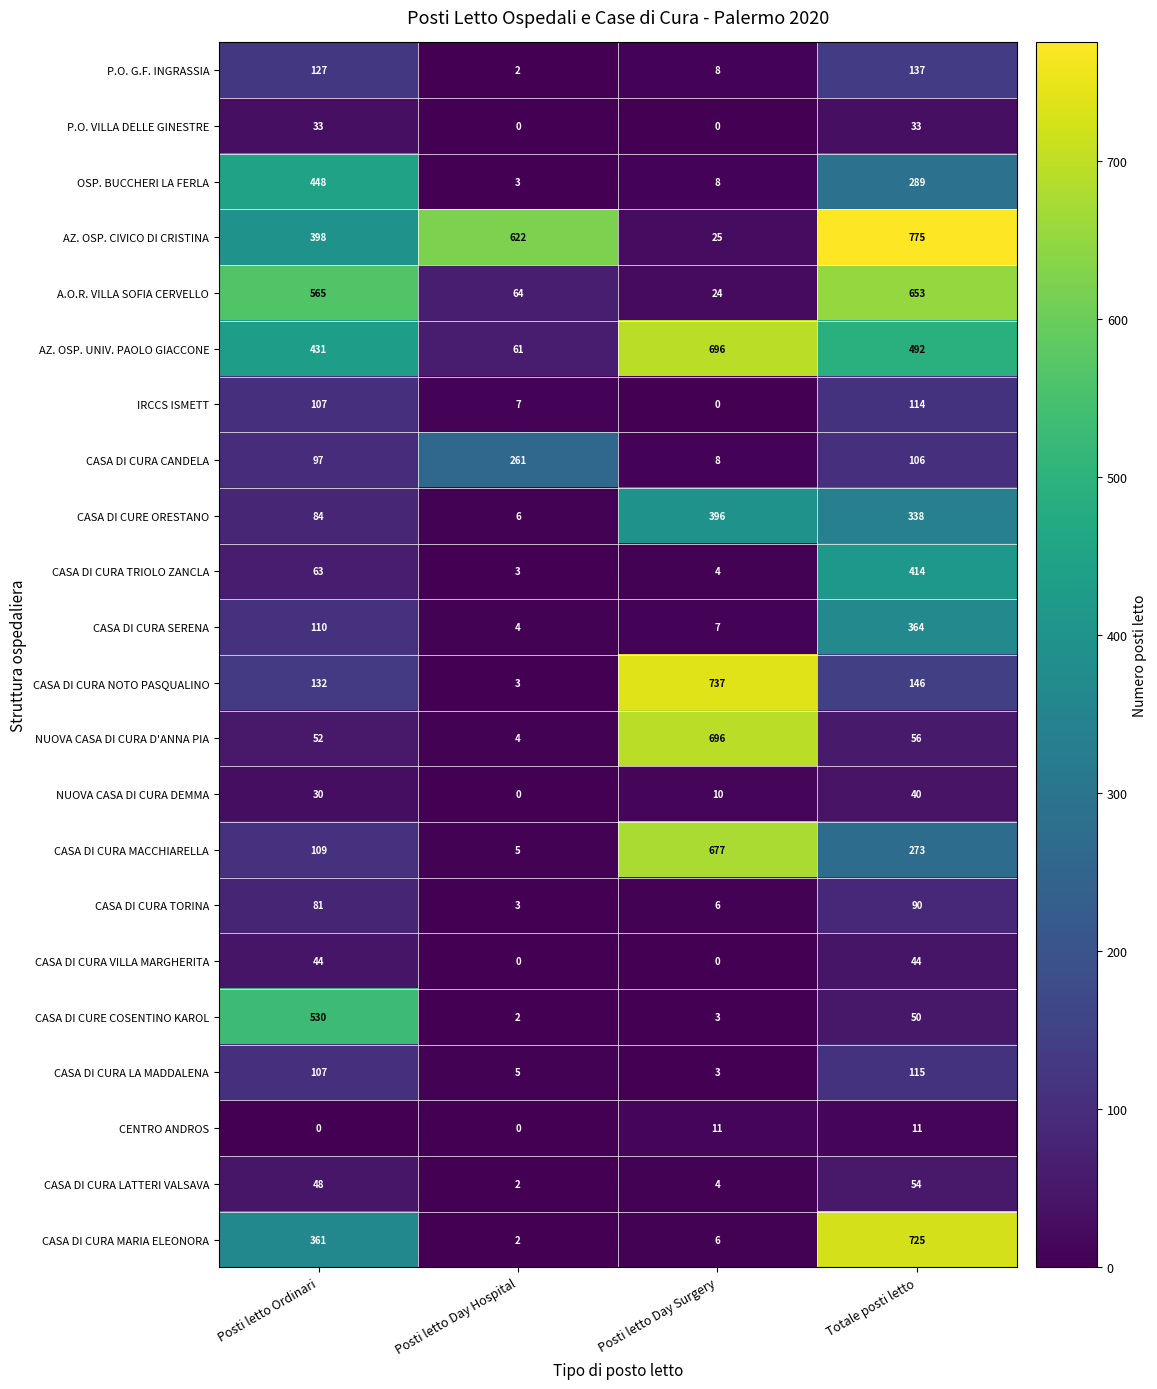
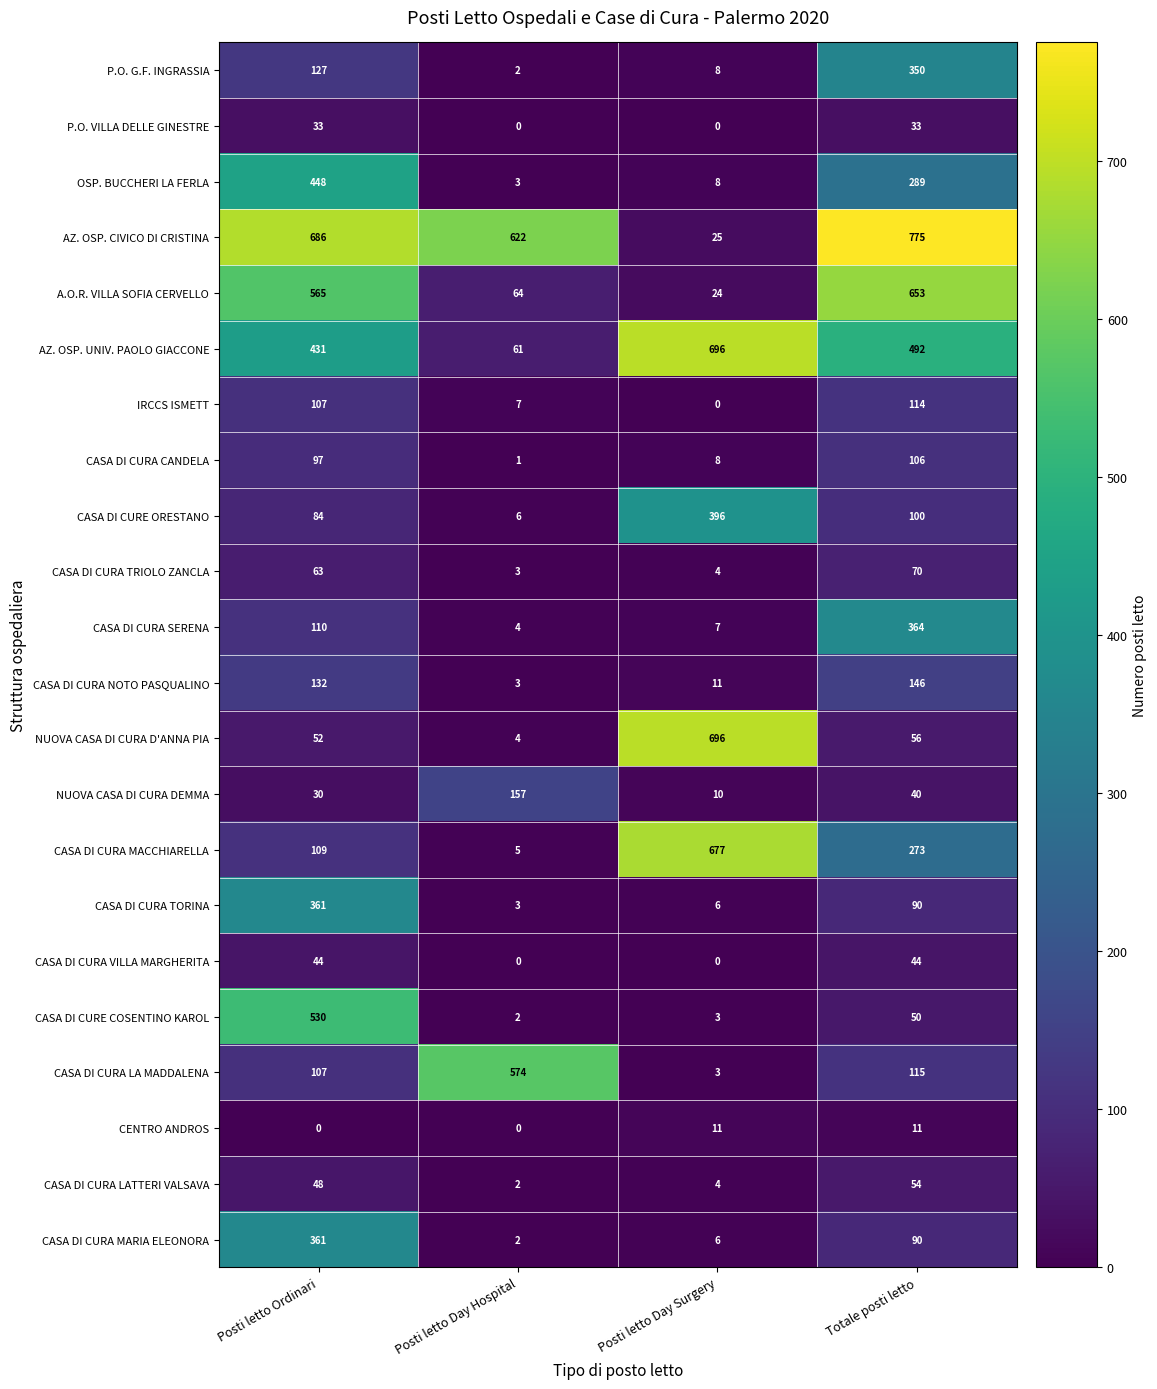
  {
    "P.O. G.F. INGRASSIA": {
      "Posti letto Ordinari": 127,
      "Posti letto Day Hospital": 2,
      "Posti letto Day Surgery": 8,
-     "Totale posti letto": 137
+     "Totale posti letto": 350
    },
    "P.O. VILLA DELLE GINESTRE": {
      "Posti letto Ordinari": 33,
      "Posti letto Day Hospital": 0,
      "Posti letto Day Surgery": 0,
      "Totale posti letto": 33
    },
    "OSP. BUCCHERI LA FERLA": {
      "Posti letto Ordinari": 448,
      "Posti letto Day Hospital": 3,
      "Posti letto Day Surgery": 8,
      "Totale posti letto": 289
    },
    "AZ. OSP. CIVICO DI CRISTINA": {
-     "Posti letto Ordinari": 398,
+     "Posti letto Ordinari": 686,
      "Posti letto Day Hospital": 622,
      "Posti letto Day Surgery": 25,
      "Totale posti letto": 775
    },
    "A.O.R. VILLA SOFIA CERVELLO": {
      "Posti letto Ordinari": 565,
      "Posti letto Day Hospital": 64,
      "Posti letto Day Surgery": 24,
      "Totale posti letto": 653
    },
    "AZ. OSP. UNIV. PAOLO GIACCONE": {
      "Posti letto Ordinari": 431,
      "Posti letto Day Hospital": 61,
      "Posti letto Day Surgery": 696,
      "Totale posti letto": 492
    },
    "IRCCS ISMETT": {
      "Posti letto Ordinari": 107,
      "Posti letto Day Hospital": 7,
      "Posti letto Day Surgery": 0,
      "Totale posti letto": 114
    },
    "CASA DI CURA CANDELA": {
      "Posti letto Ordinari": 97,
-     "Posti letto Day Hospital": 261,
+     "Posti letto Day Hospital": 1,
      "Posti letto Day Surgery": 8,
      "Totale posti letto": 106
    },
    "CASA DI CURE ORESTANO": {
      "Posti letto Ordinari": 84,
      "Posti letto Day Hospital": 6,
      "Posti letto Day Surgery": 396,
-     "Totale posti letto": 338
+     "Totale posti letto": 100
    },
    "CASA DI CURA TRIOLO ZANCLA": {
      "Posti letto Ordinari": 63,
      "Posti letto Day Hospital": 3,
      "Posti letto Day Surgery": 4,
-     "Totale posti letto": 414
+     "Totale posti letto": 70
    },
    "CASA DI CURA SERENA": {
      "Posti letto Ordinari": 110,
      "Posti letto Day Hospital": 4,
      "Posti letto Day Surgery": 7,
      "Totale posti letto": 364
    },
    "CASA DI CURA NOTO PASQUALINO": {
      "Posti letto Ordinari": 132,
      "Posti letto Day Hospital": 3,
-     "Posti letto Day Surgery": 737,
+     "Posti letto Day Surgery": 11,
      "Totale posti letto": 146
    },
    "NUOVA CASA DI CURA D'ANNA PIA": {
      "Posti letto Ordinari": 52,
      "Posti letto Day Hospital": 4,
      "Posti letto Day Surgery": 696,
      "Totale posti letto": 56
    },
    "NUOVA CASA DI CURA DEMMA": {
      "Posti letto Ordinari": 30,
-     "Posti letto Day Hospital": 0,
+     "Posti letto Day Hospital": 157,
      "Posti letto Day Surgery": 10,
      "Totale posti letto": 40
    },
    "CASA DI CURA MACCHIARELLA": {
      "Posti letto Ordinari": 109,
      "Posti letto Day Hospital": 5,
      "Posti letto Day Surgery": 677,
      "Totale posti letto": 273
    },
    "CASA DI CURA TORINA": {
-     "Posti letto Ordinari": 81,
+     "Posti letto Ordinari": 361,
      "Posti letto Day Hospital": 3,
      "Posti letto Day Surgery": 6,
      "Totale posti letto": 90
    },
    "CASA DI CURA VILLA MARGHERITA": {
      "Posti letto Ordinari": 44,
      "Posti letto Day Hospital": 0,
      "Posti letto Day Surgery": 0,
      "Totale posti letto": 44
    },
    "CASA DI CURE COSENTINO KAROL": {
      "Posti letto Ordinari": 530,
      "Posti letto Day Hospital": 2,
      "Posti letto Day Surgery": 3,
      "Totale posti letto": 50
    },
    "CASA DI CURA LA MADDALENA": {
      "Posti letto Ordinari": 107,
-     "Posti letto Day Hospital": 5,
+     "Posti letto Day Hospital": 574,
      "Posti letto Day Surgery": 3,
      "Totale posti letto": 115
    },
    "CENTRO ANDROS": {
      "Posti letto Ordinari": 0,
      "Posti letto Day Hospital": 0,
      "Posti letto Day Surgery": 11,
      "Totale posti letto": 11
    },
    "CASA DI CURA LATTERI VALSAVA": {
      "Posti letto Ordinari": 48,
      "Posti letto Day Hospital": 2,
      "Posti letto Day Surgery": 4,
      "Totale posti letto": 54
    },
    "CASA DI CURA MARIA ELEONORA": {
      "Posti letto Ordinari": 361,
      "Posti letto Day Hospital": 2,
      "Posti letto Day Surgery": 6,
-     "Totale posti letto": 725
+     "Totale posti letto": 90
    }
  }
